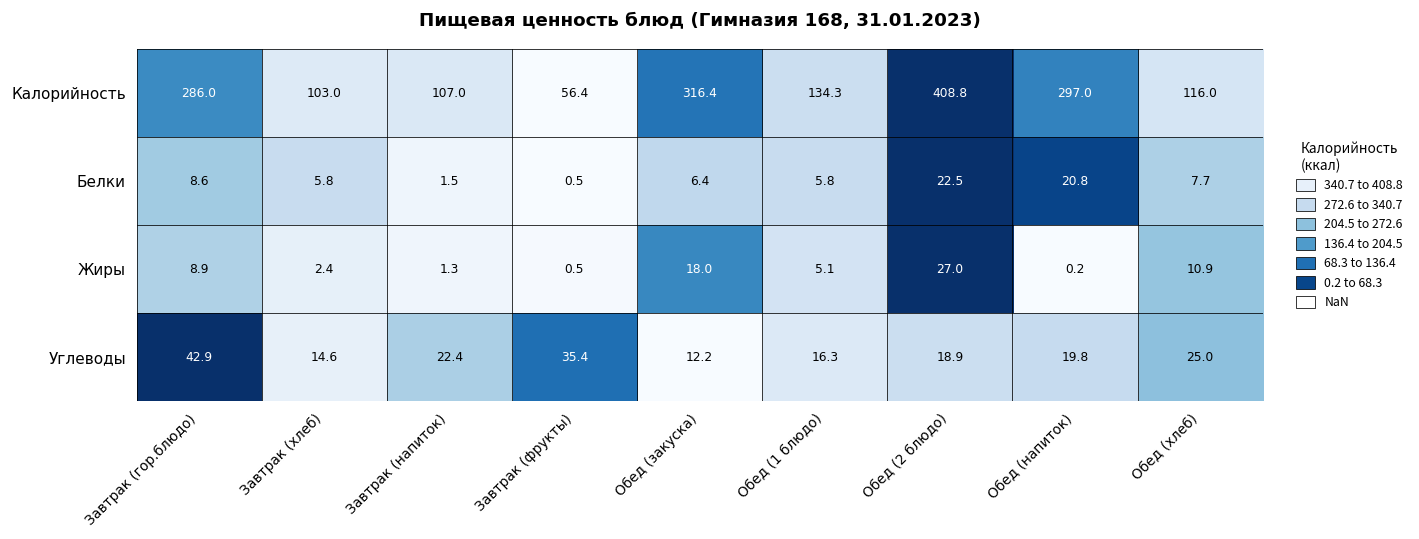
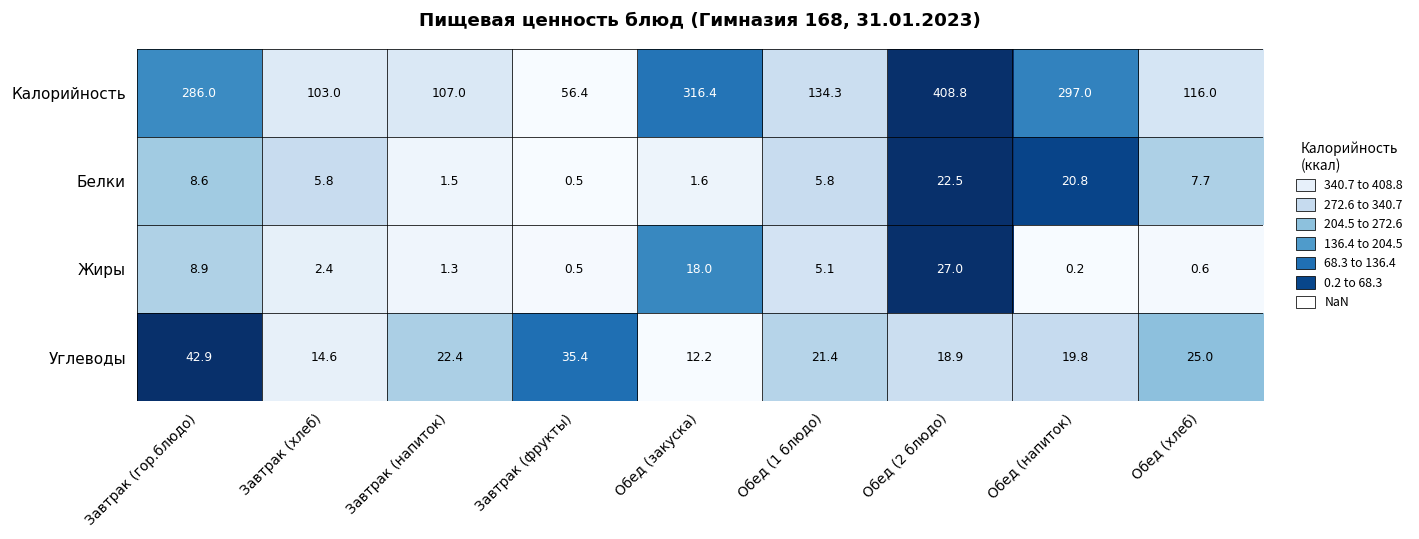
  {
    "Калорийность": {
      "Завтрак (гор.блюдо)": 286.0,
      "Завтрак (хлеб)": 103.0,
      "Завтрак (напиток)": 107.0,
      "Завтрак (фрукты)": 56.4,
      "Обед (закуска)": 316.4,
      "Обед (1 блюдо)": 134.3,
      "Обед (2 блюдо)": 408.8,
      "Обед (напиток)": 297.0,
      "Обед (хлеб)": 116.0
    },
    "Белки": {
      "Завтрак (гор.блюдо)": 8.6,
      "Завтрак (хлеб)": 5.8,
      "Завтрак (напиток)": 1.5,
      "Завтрак (фрукты)": 0.5,
-     "Обед (закуска)": 6.4,
+     "Обед (закуска)": 1.6,
      "Обед (1 блюдо)": 5.8,
      "Обед (2 блюдо)": 22.5,
      "Обед (напиток)": 20.8,
      "Обед (хлеб)": 7.7
    },
    "Жиры": {
      "Завтрак (гор.блюдо)": 8.9,
      "Завтрак (хлеб)": 2.4,
      "Завтрак (напиток)": 1.3,
      "Завтрак (фрукты)": 0.5,
      "Обед (закуска)": 18.0,
      "Обед (1 блюдо)": 5.1,
      "Обед (2 блюдо)": 27.0,
      "Обед (напиток)": 0.2,
-     "Обед (хлеб)": 10.9
+     "Обед (хлеб)": 0.6
    },
    "Углеводы": {
      "Завтрак (гор.блюдо)": 42.9,
      "Завтрак (хлеб)": 14.6,
      "Завтрак (напиток)": 22.4,
      "Завтрак (фрукты)": 35.4,
      "Обед (закуска)": 12.2,
-     "Обед (1 блюдо)": 16.3,
+     "Обед (1 блюдо)": 21.4,
      "Обед (2 блюдо)": 18.9,
      "Обед (напиток)": 19.8,
      "Обед (хлеб)": 25.0
    }
  }
